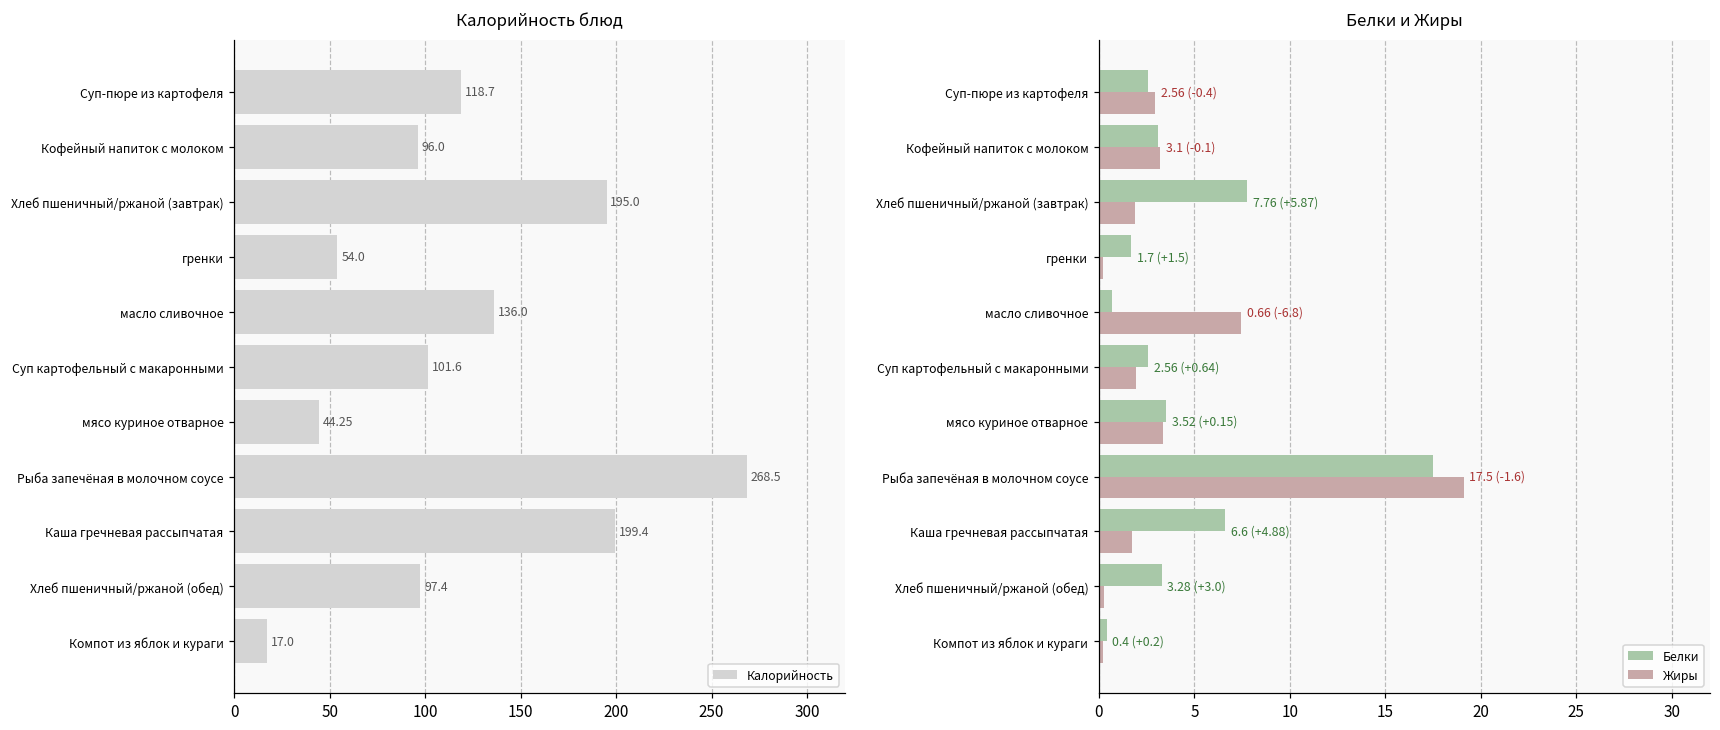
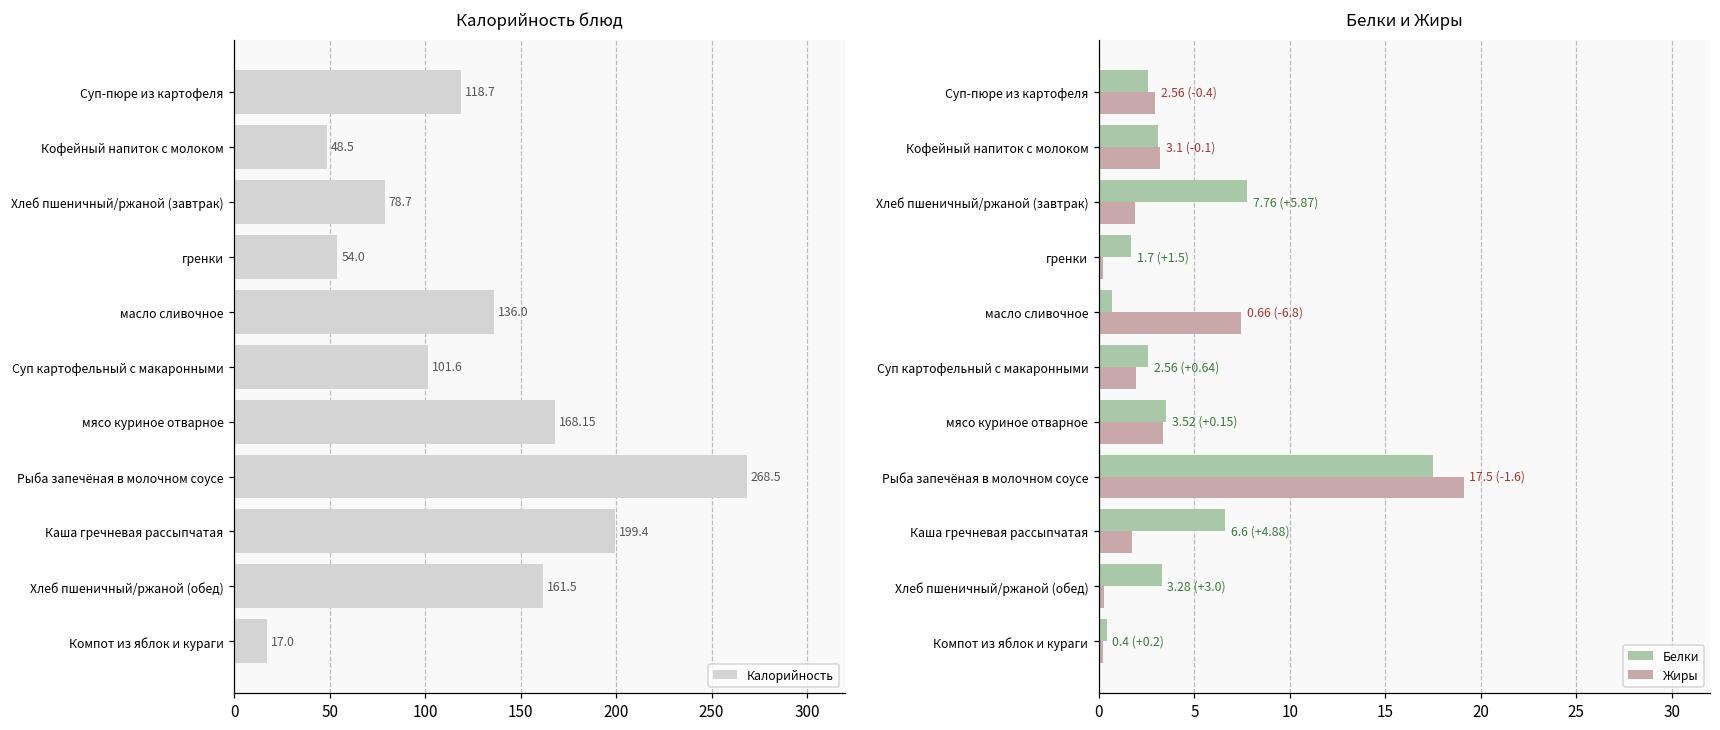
  {
    "Калорийность блюд": {
      "Суп-пюре из картофеля": 118.7,
-     "Кофейный напиток с молоком": 96.0,
-     "Хлеб пшеничный/ржаной (завтрак)": 195.0,
+     "Кофейный напиток с молоком": 48.5,
+     "Хлеб пшеничный/ржаной (завтрак)": 78.7,
      "гренки": 54.0,
      "масло сливочное": 136.0,
      "Суп картофельный с макаронными": 101.6,
-     "мясо куриное отварное": 44.25,
+     "мясо куриное отварное": 168.15,
      "Рыба запечёная в молочном соусе": 268.5,
      "Каша гречневая рассыпчатая": 199.4,
-     "Хлеб пшеничный/ржаной (обед)": 97.4,
+     "Хлеб пшеничный/ржаной (обед)": 161.5,
      "Компот из яблок и кураги": 17.0
    }
  }
